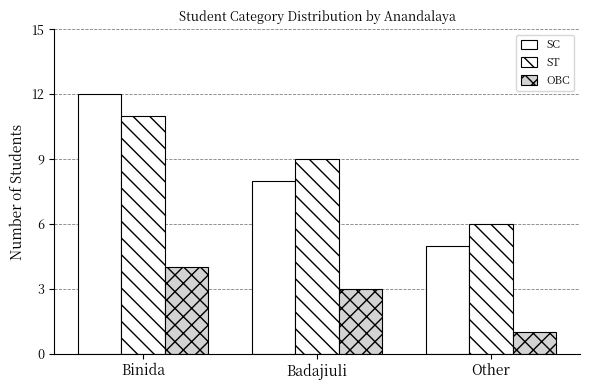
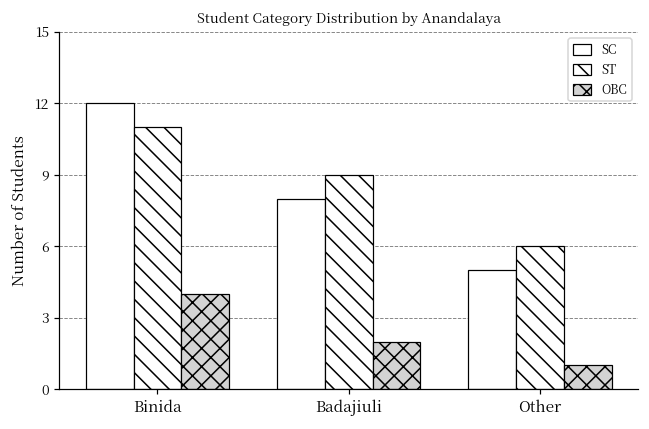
  {
    "OBC": {
      "Binida": 4,
-     "Badajiuli": 3,
+     "Badajiuli": 2,
      "Other": 1
    }
  }
